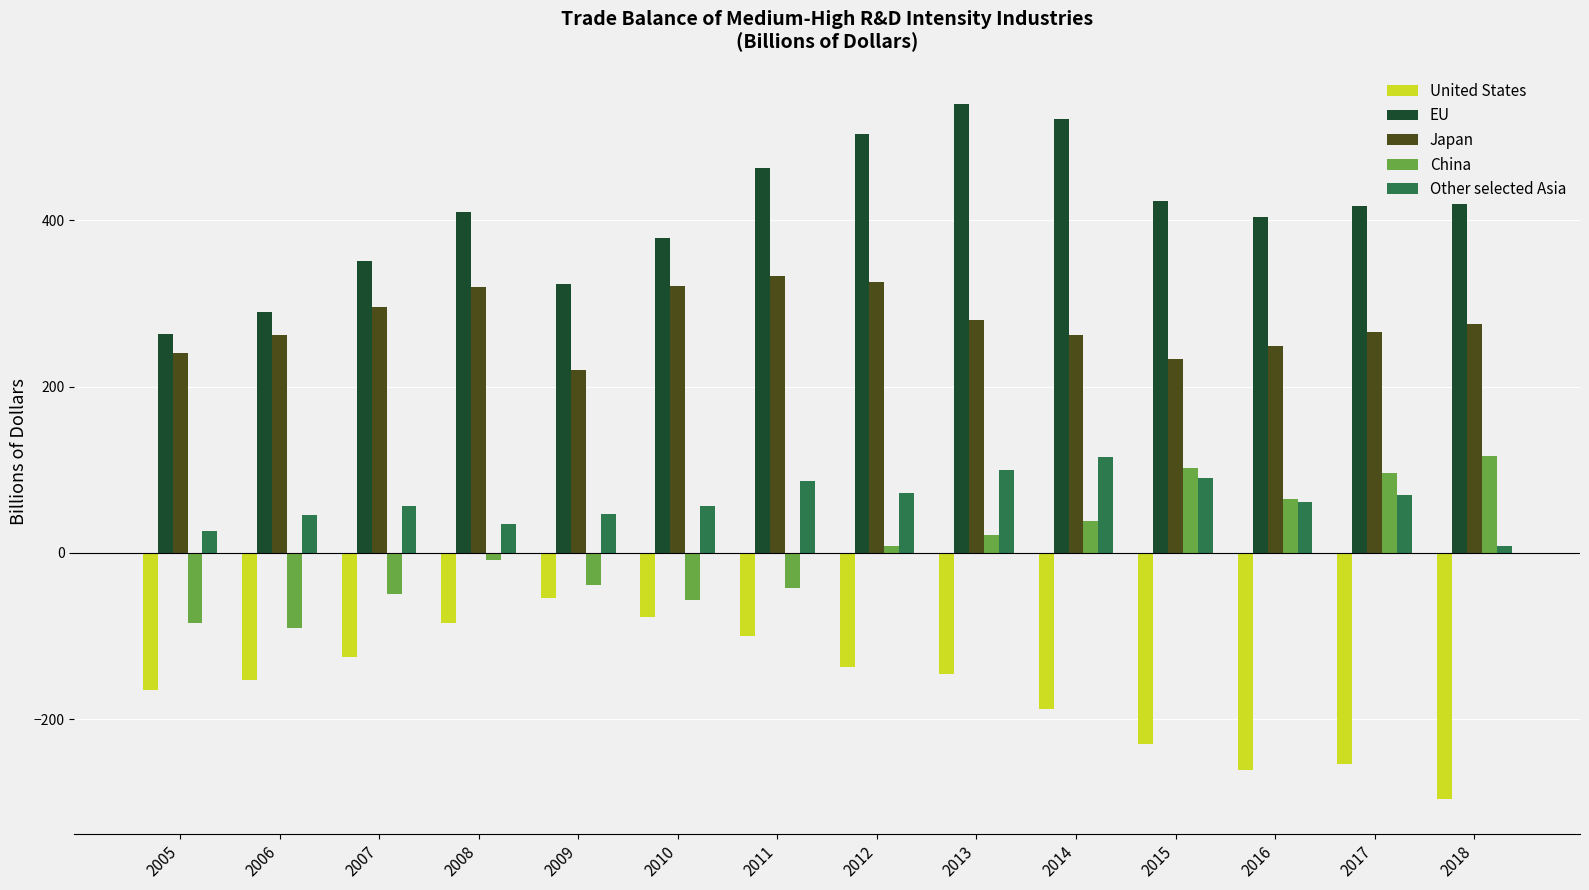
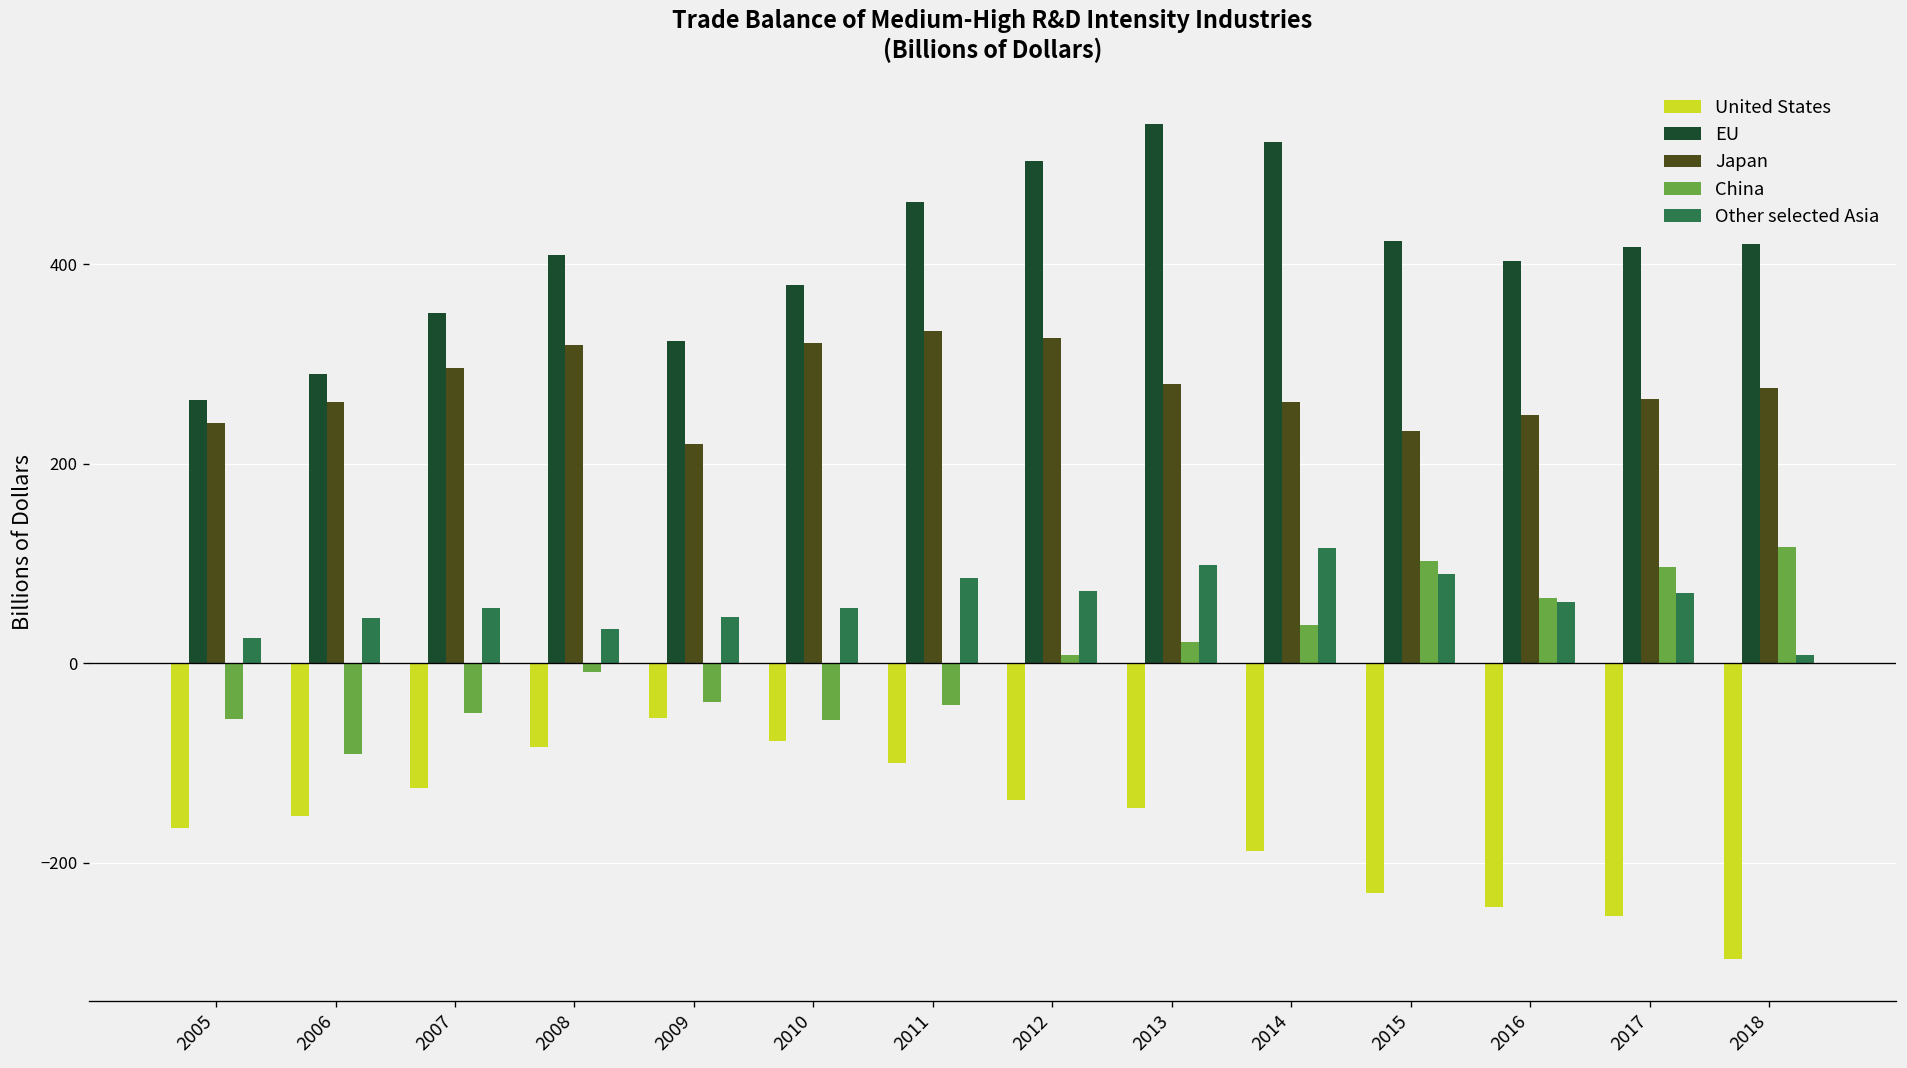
  {
    "United States": {
      "2005": -170,
      "2006": -150,
      "2007": -120,
      "2008": -80,
      "2009": -50,
      "2010": -80,
      "2011": -100,
      "2012": -140,
      "2013": -150,
      "2014": -190,
      "2015": -230,
-     "2016": -260,
+     "2016": -240,
      "2017": -250,
      "2018": -300
    },
    "China": {
-     "2005": -80,
+     "2005": -60,
      "2006": -90,
      "2007": -50,
      "2008": -10,
      "2009": -40,
      "2010": -60,
      "2011": -40,
      "2012": 10,
      "2013": 20,
      "2014": 40,
      "2015": 100,
      "2016": 70,
      "2017": 100,
      "2018": 120
    }
  }
